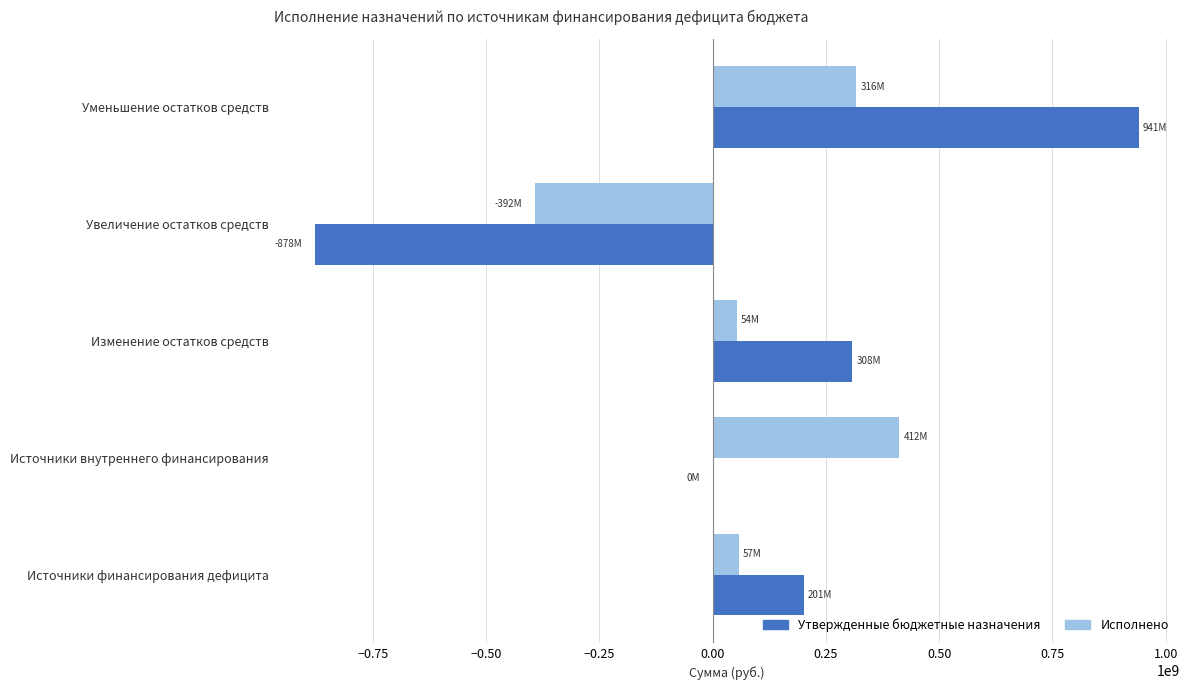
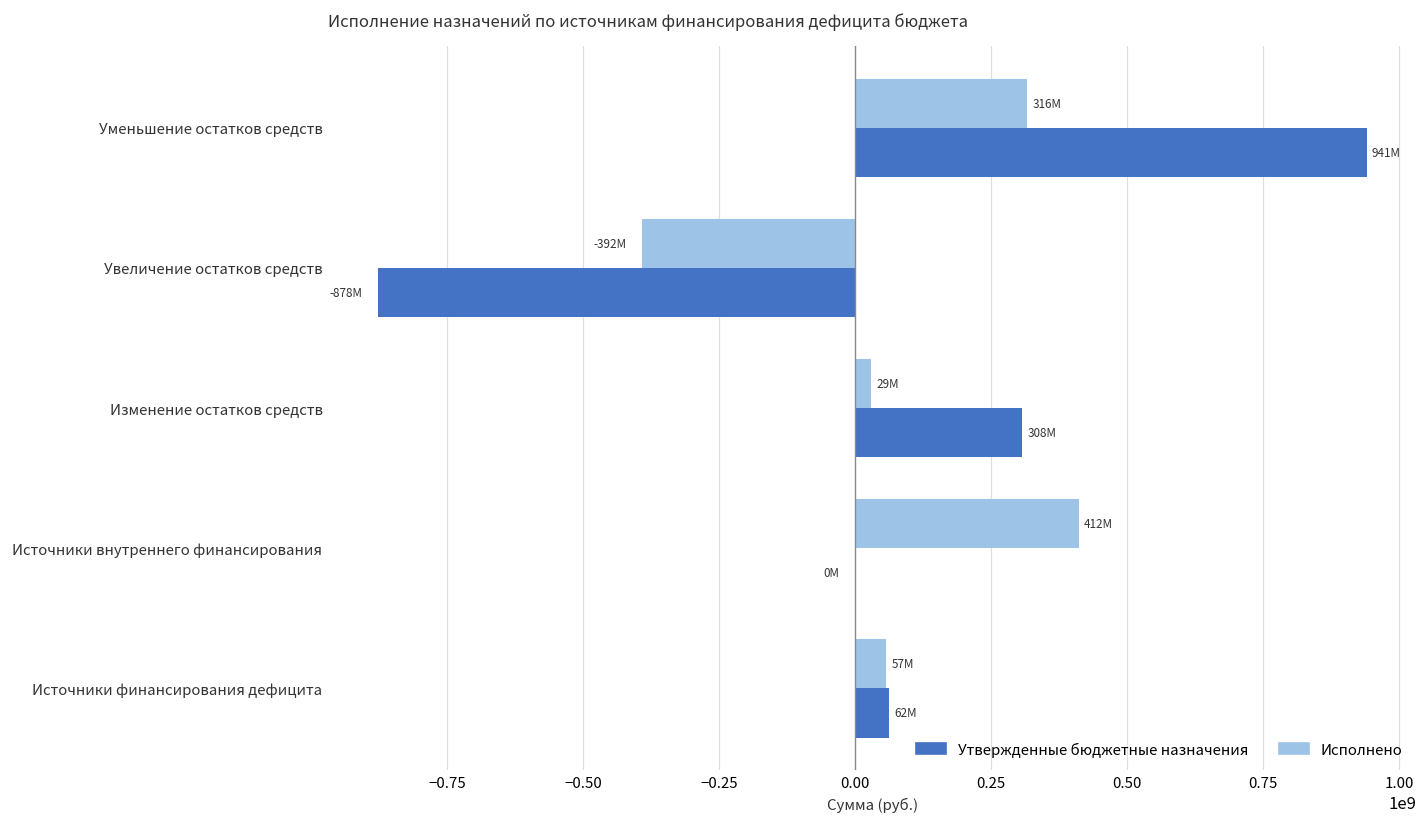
  {
    "Утвержденные бюджетные назначения": {
      "Уменьшение остатков средств": "941M",
      "Увеличение остатков средств": "-878M",
      "Изменение остатков средств": "308M",
-     "Источники финансирования дефицита": "201M"
+     "Источники финансирования дефицита": "62M"
    },
    "Исполнено": {
      "Уменьшение остатков средств": "316M",
      "Увеличение остатков средств": "-392M",
-     "Изменение остатков средств": "54M",
+     "Изменение остатков средств": "29M",
      "Источники внутреннего финансирования": "412M",
      "Источники финансирования дефицита": "57M"
    }
  }
